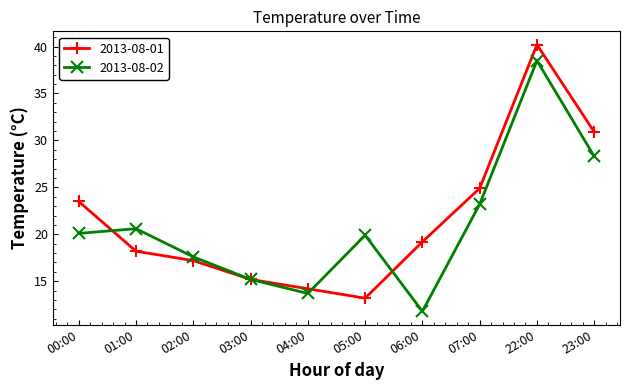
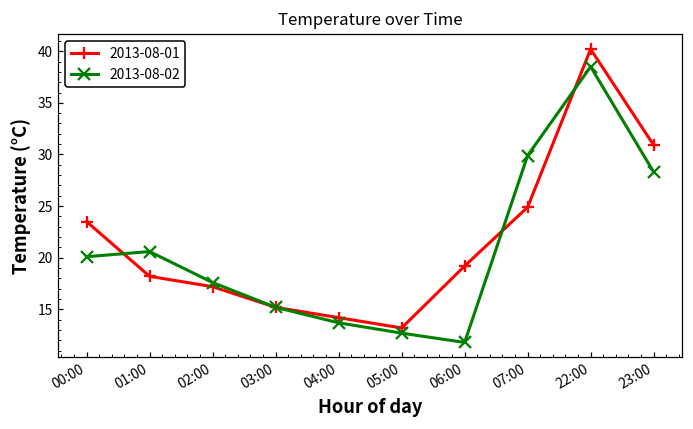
  {
    "2013-08-01": {
      "00:00": 24,
      "01:00": 18,
      "02:00": 17,
      "04:00": 14,
      "05:00": 13,
      "06:00": 19,
      "07:00": 25,
      "22:00": 40,
      "23:00": 31
    },
    "2013-08-02": {
      "00:00": 20,
      "01:00": 21,
      "02:00": 18,
      "04:00": 14,
-     "05:00": 20,
+     "05:00": 13,
      "06:00": 12,
-     "07:00": 23,
+     "07:00": 30,
      "22:00": 39,
      "23:00": 28
    }
  }
